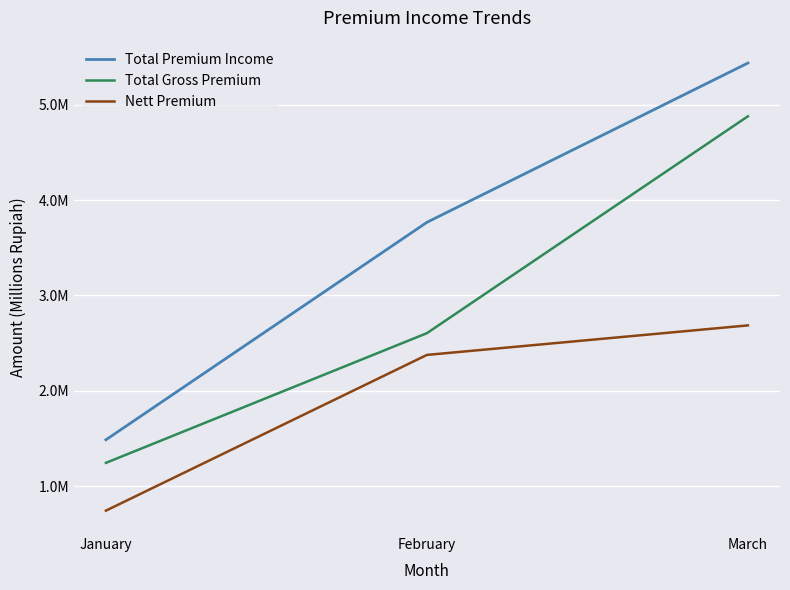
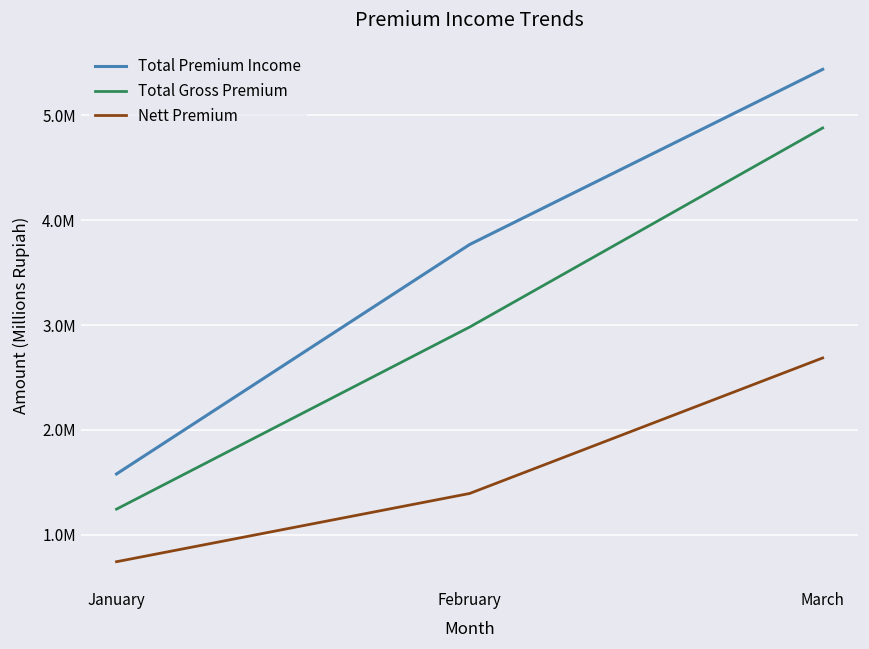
  {
    "Total Premium Income": {
-     "January": 1500000,
+     "January": 1600000,
      "February": 3800000,
      "March": 5400000
    },
    "Total Gross Premium": {
      "January": 1200000,
-     "February": 2600000,
+     "February": 3000000,
      "March": 4900000
    },
    "Nett Premium": {
      "January": 700000,
-     "February": 2400000,
+     "February": 1400000,
      "March": 2700000
    }
  }
